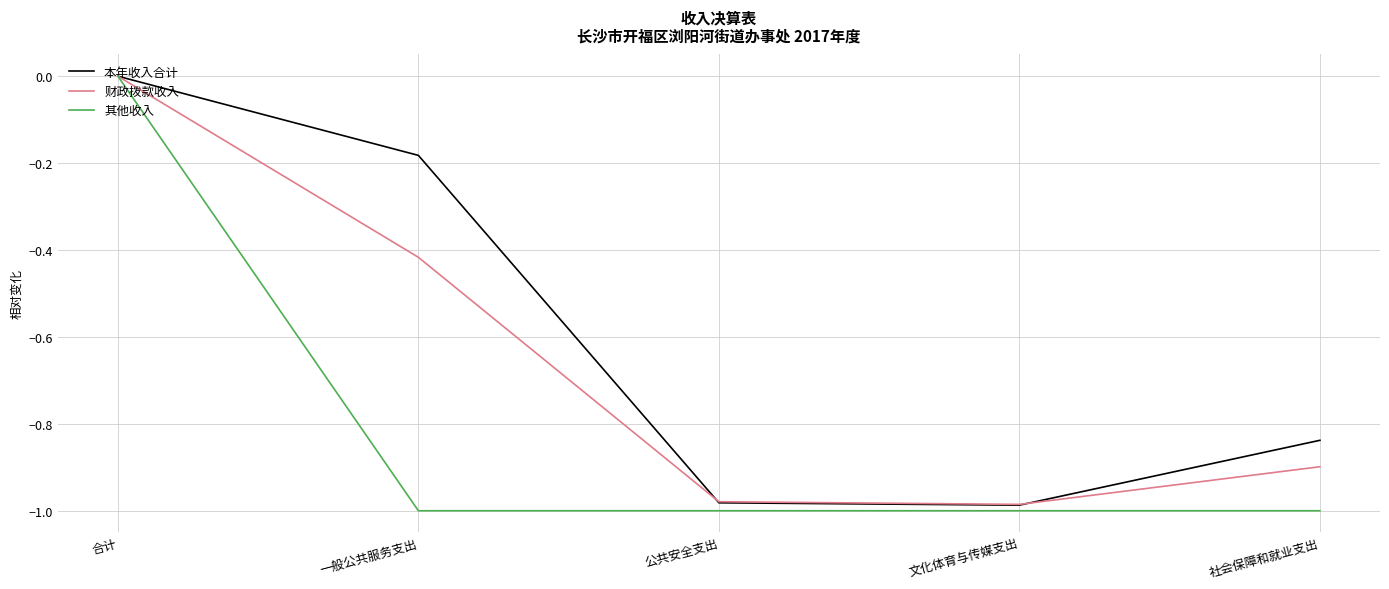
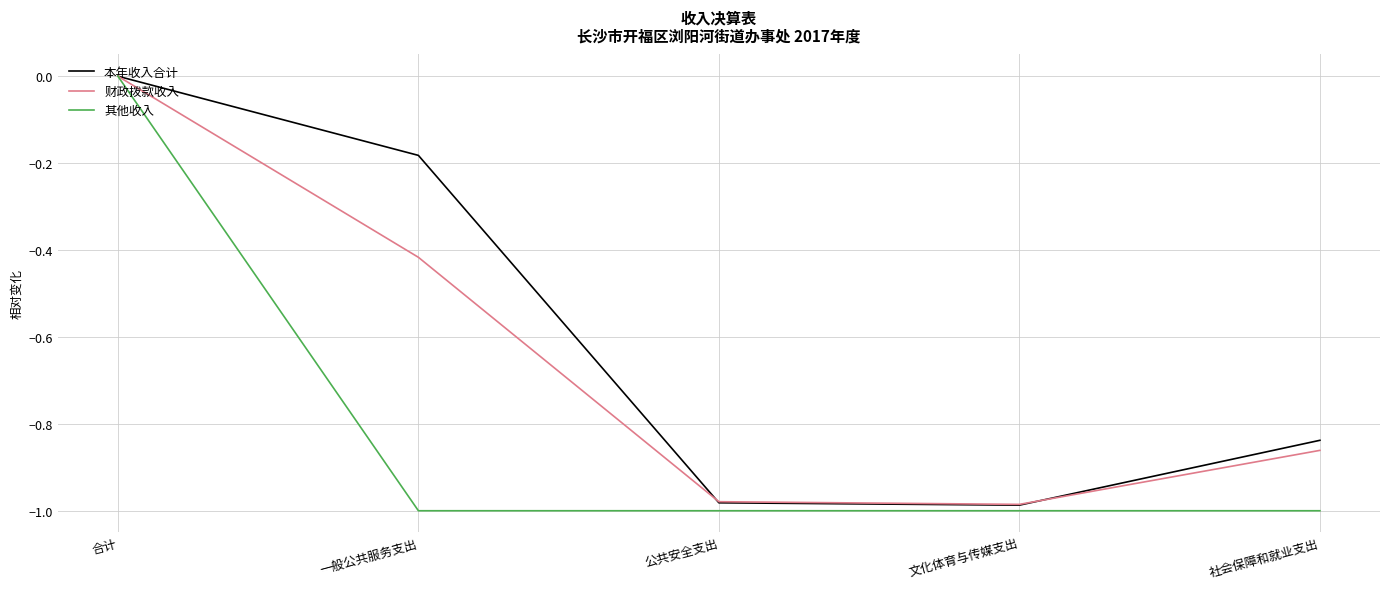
  {
    "本年收入合计": {
      "一般公共服务支出": -0.18,
      "社会保障和就业支出": -0.84
    },
    "财政拨款收入": {
      "一般公共服务支出": -0.42,
-     "社会保障和就业支出": -0.90
+     "社会保障和就业支出": -0.86
    },
    "其他收入": {
      "一般公共服务支出": -1.00,
      "公共安全支出": -1.00,
      "文化体育与传媒支出": -1.00,
      "社会保障和就业支出": -1.00
    }
  }
